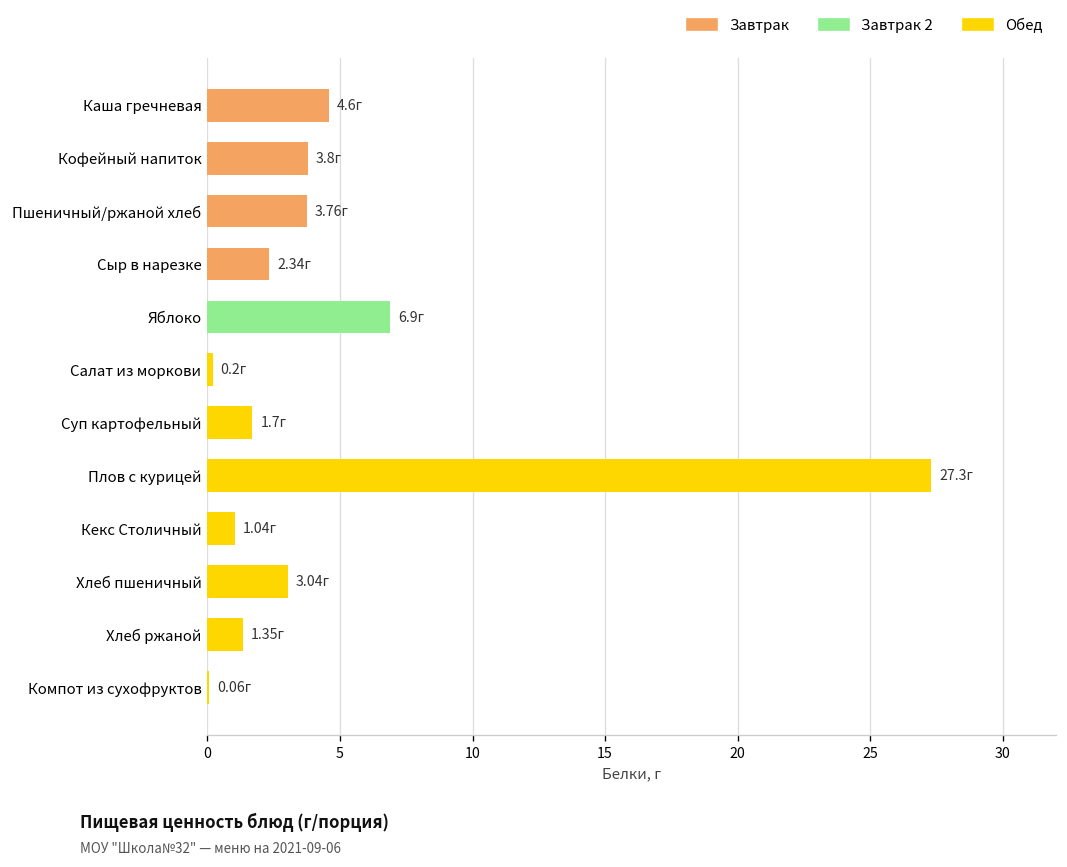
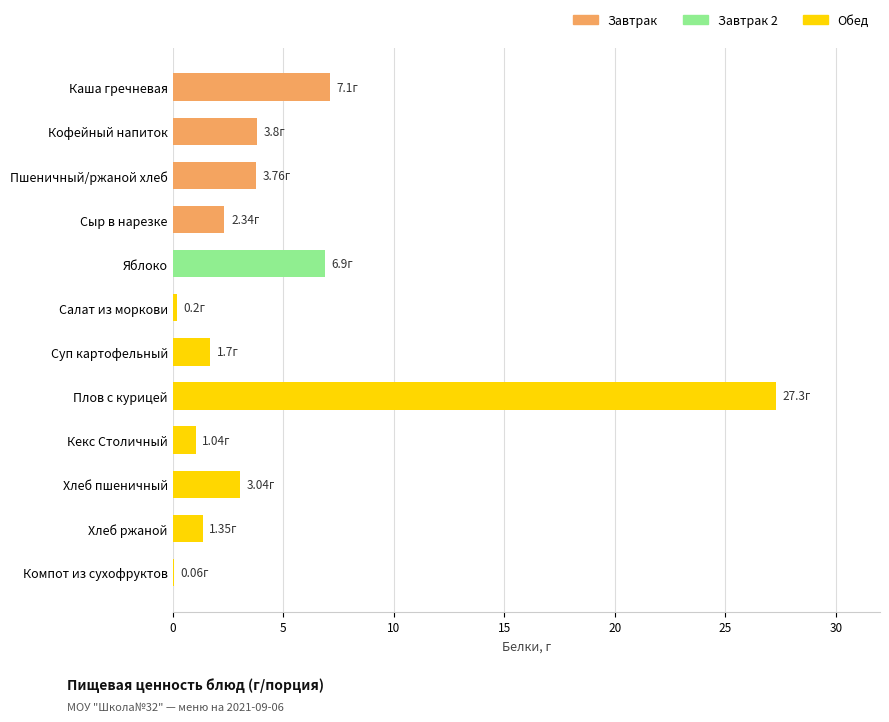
  {
-   "Каша гречневая": "4.6г",
+   "Каша гречневая": "7.1г",
    "Кофейный напиток": "3.8г",
    "Пшеничный/ржаной хлеб": "3.76г",
    "Сыр в нарезке": "2.34г",
    "Яблоко": "6.9г",
    "Салат из моркови": "0.2г",
    "Суп картофельный": "1.7г",
    "Плов с курицей": "27.3г",
    "Кекс Столичный": "1.04г",
    "Хлеб пшеничный": "3.04г",
    "Хлеб ржаной": "1.35г",
    "Компот из сухофруктов": "0.06г"
  }
